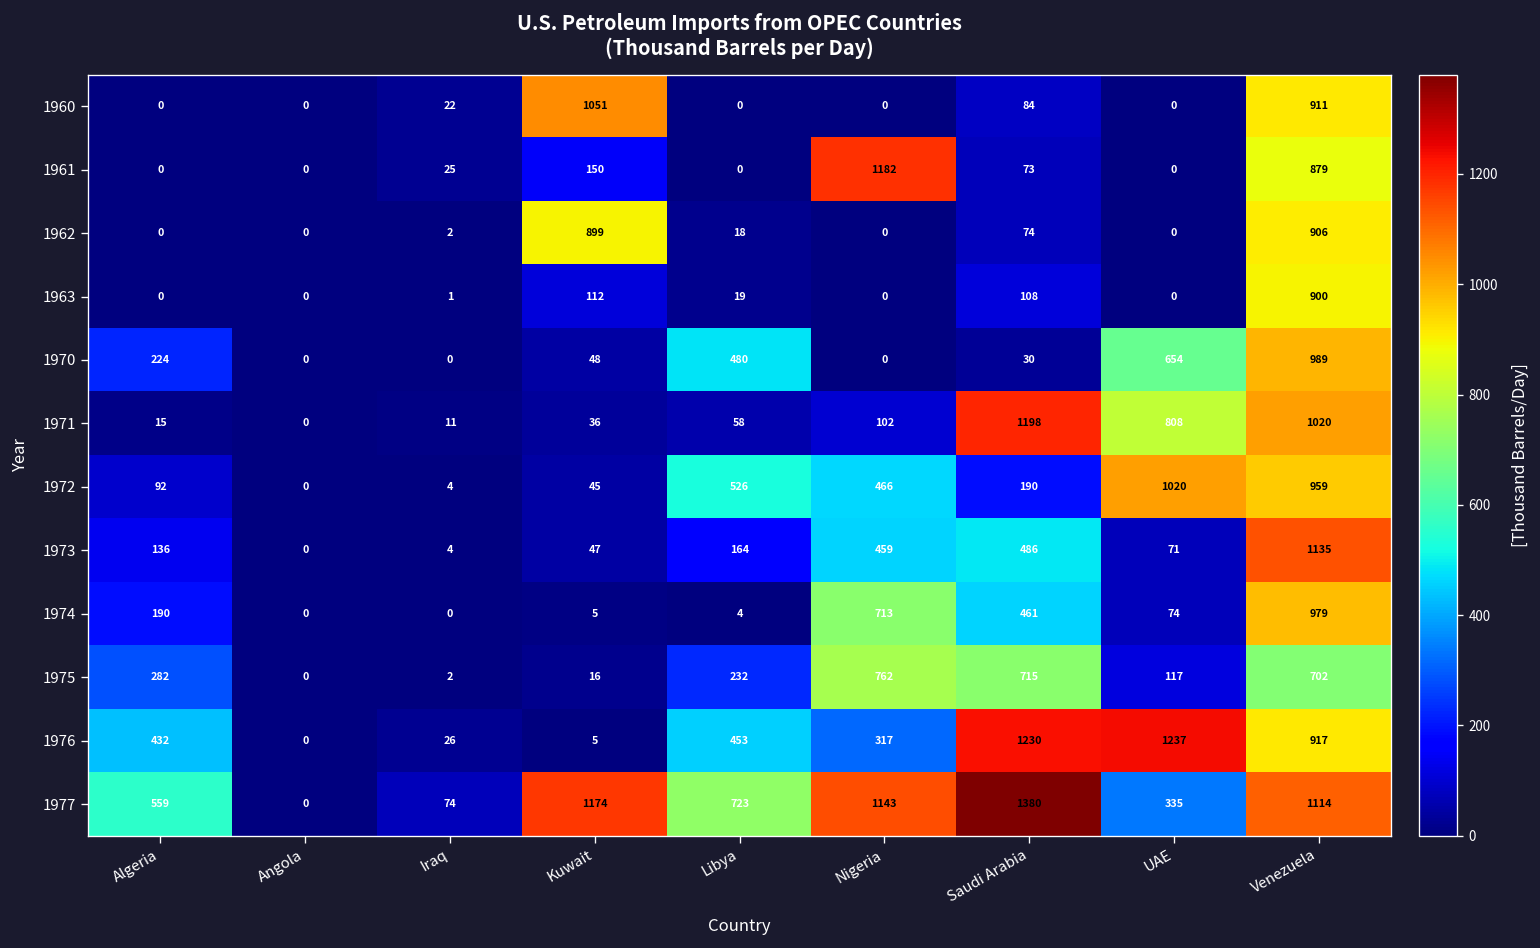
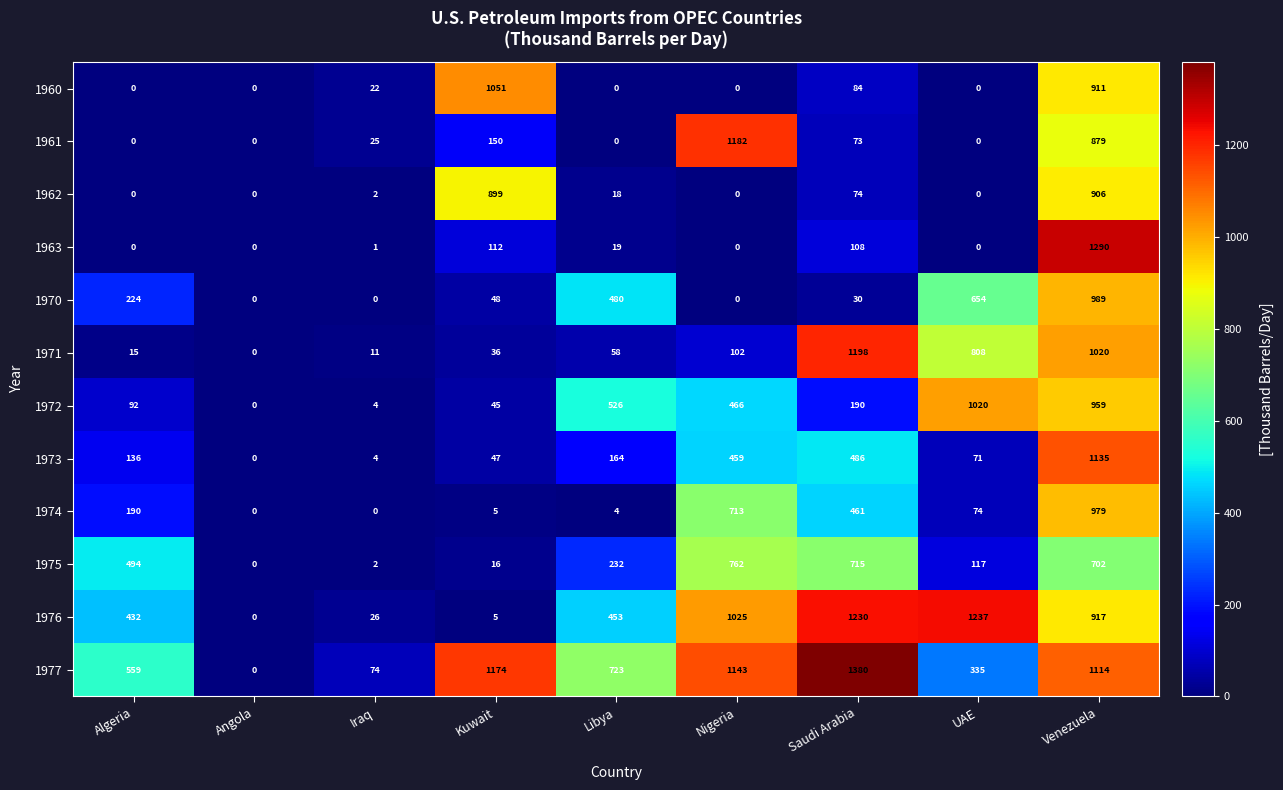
  {
    "1960": {
      "Algeria": 0,
      "Angola": 0,
      "Iraq": 22,
      "Kuwait": 1051,
      "Libya": 0,
      "Nigeria": 0,
      "Saudi Arabia": 84,
      "UAE": 0,
      "Venezuela": 911
    },
    "1961": {
      "Algeria": 0,
      "Angola": 0,
      "Iraq": 25,
      "Kuwait": 150,
      "Libya": 0,
      "Nigeria": 1182,
      "Saudi Arabia": 73,
      "UAE": 0,
      "Venezuela": 879
    },
    "1962": {
      "Algeria": 0,
      "Angola": 0,
      "Iraq": 2,
      "Kuwait": 899,
      "Libya": 18,
      "Nigeria": 0,
      "Saudi Arabia": 74,
      "UAE": 0,
      "Venezuela": 906
    },
    "1963": {
      "Algeria": 0,
      "Angola": 0,
      "Iraq": 1,
      "Kuwait": 112,
      "Libya": 19,
      "Nigeria": 0,
      "Saudi Arabia": 108,
      "UAE": 0,
-     "Venezuela": 900
+     "Venezuela": 1290
    },
    "1970": {
      "Algeria": 224,
      "Angola": 0,
      "Iraq": 0,
      "Kuwait": 48,
      "Libya": 480,
      "Nigeria": 0,
      "Saudi Arabia": 30,
      "UAE": 654,
      "Venezuela": 989
    },
    "1971": {
      "Algeria": 15,
      "Angola": 0,
      "Iraq": 11,
      "Kuwait": 36,
      "Libya": 58,
      "Nigeria": 102,
      "Saudi Arabia": 1198,
      "UAE": 808,
      "Venezuela": 1020
    },
    "1972": {
      "Algeria": 92,
      "Angola": 0,
      "Iraq": 4,
      "Kuwait": 45,
      "Libya": 526,
      "Nigeria": 466,
      "Saudi Arabia": 190,
      "UAE": 1020,
      "Venezuela": 959
    },
    "1973": {
      "Algeria": 136,
      "Angola": 0,
      "Iraq": 4,
      "Kuwait": 47,
      "Libya": 164,
      "Nigeria": 459,
      "Saudi Arabia": 486,
      "UAE": 71,
      "Venezuela": 1135
    },
    "1974": {
      "Algeria": 190,
      "Angola": 0,
      "Iraq": 0,
      "Kuwait": 5,
      "Libya": 4,
      "Nigeria": 713,
      "Saudi Arabia": 461,
      "UAE": 74,
      "Venezuela": 979
    },
    "1975": {
-     "Algeria": 282,
+     "Algeria": 494,
      "Angola": 0,
      "Iraq": 2,
      "Kuwait": 16,
      "Libya": 232,
      "Nigeria": 762,
      "Saudi Arabia": 715,
      "UAE": 117,
      "Venezuela": 702
    },
    "1976": {
      "Algeria": 432,
      "Angola": 0,
      "Iraq": 26,
      "Kuwait": 5,
      "Libya": 453,
-     "Nigeria": 317,
+     "Nigeria": 1025,
      "Saudi Arabia": 1230,
      "UAE": 1237,
      "Venezuela": 917
    },
    "1977": {
      "Algeria": 559,
      "Angola": 0,
      "Iraq": 74,
      "Kuwait": 1174,
      "Libya": 723,
      "Nigeria": 1143,
      "Saudi Arabia": 1380,
      "UAE": 335,
      "Venezuela": 1114
    }
  }
